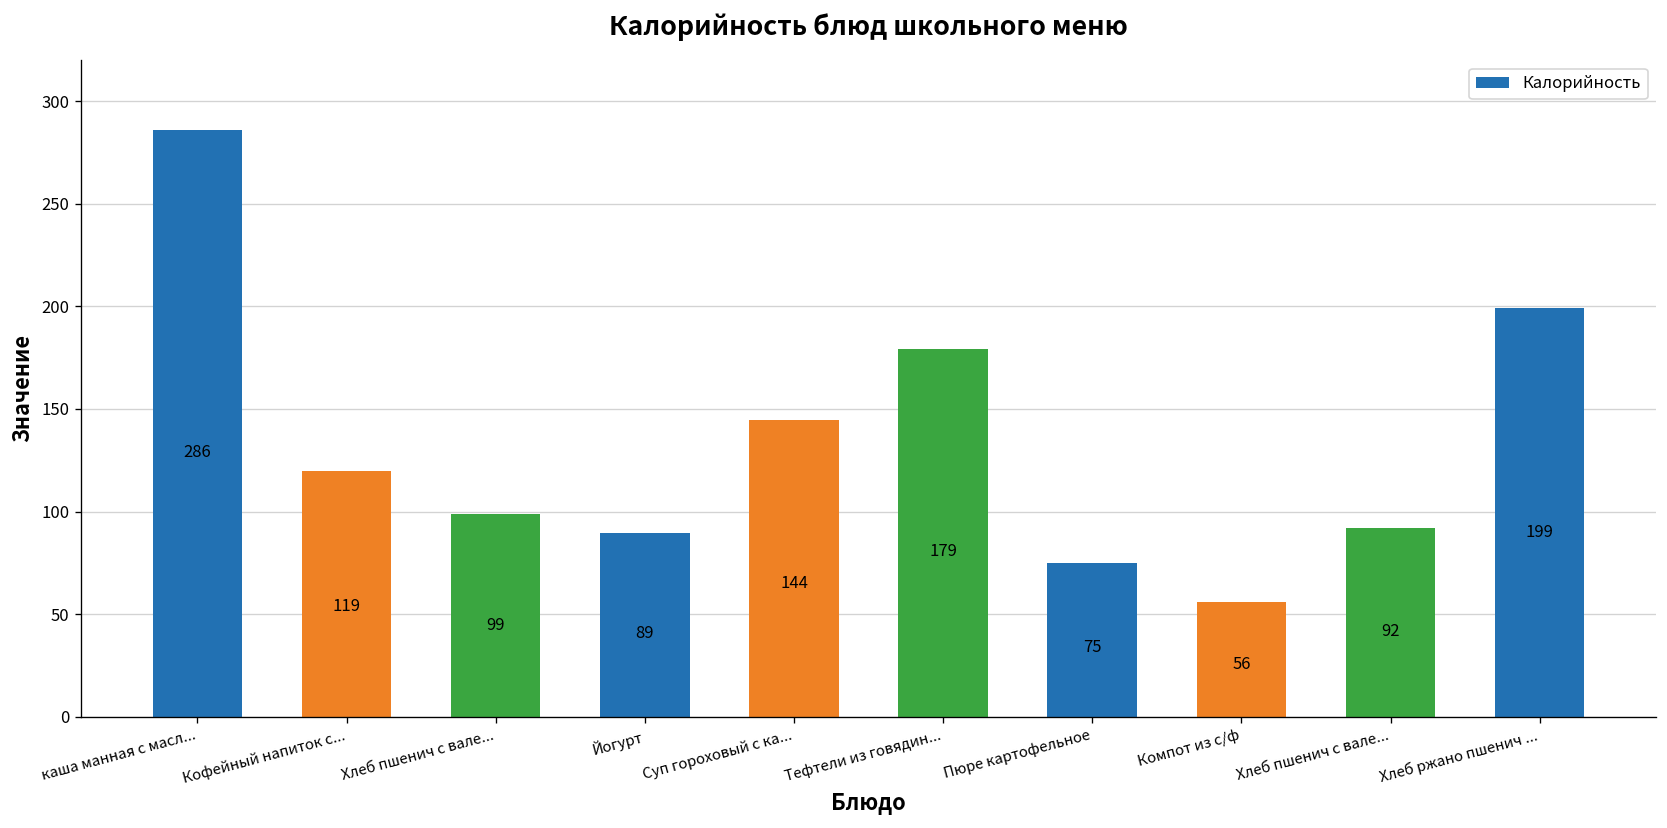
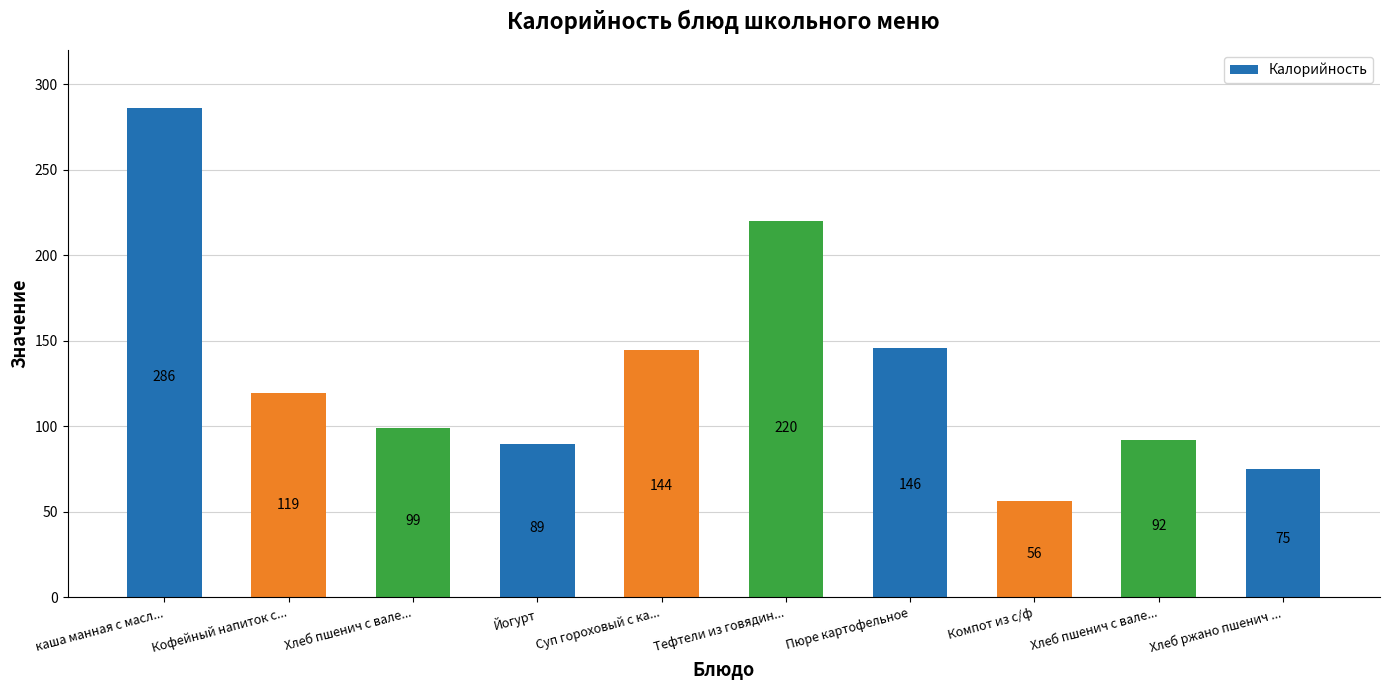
  {
    "каша манная с масл...": 286,
    "Йогурт": 89,
    "Суп гороховый с ка...": 144,
-   "Тефтели из говядин...": 179,
-   "Пюре картофельное": 75,
+   "Тефтели из говядин...": 220,
+   "Пюре картофельное": 146,
    "Компот из с/ф": 56,
-   "Хлеб ржано пшенич ...": 199
+   "Хлеб ржано пшенич ...": 75
  }
